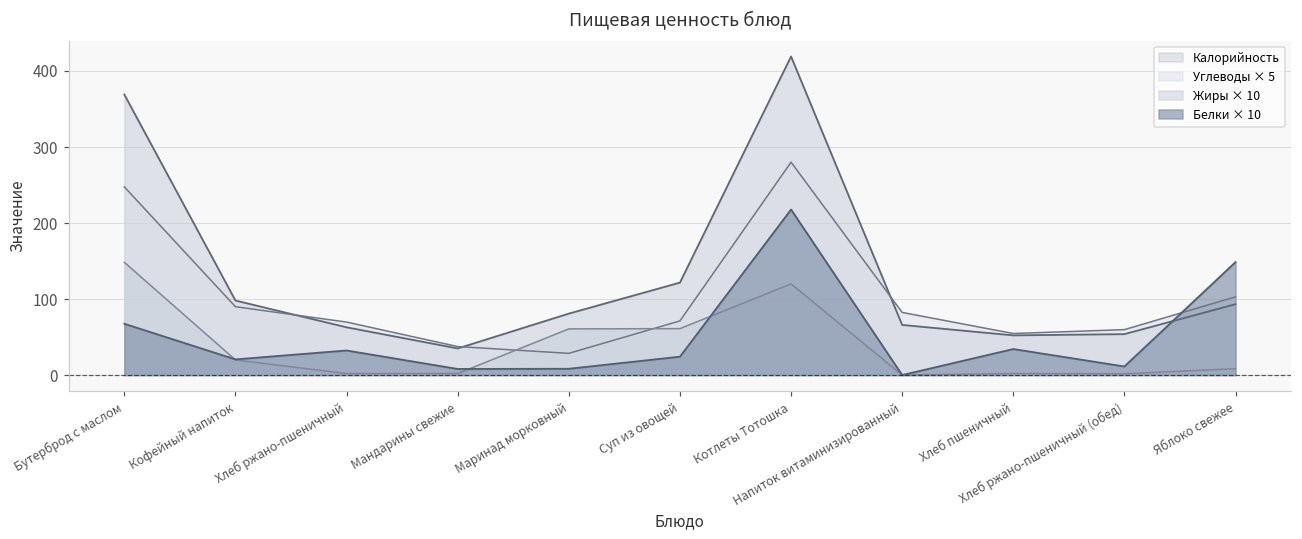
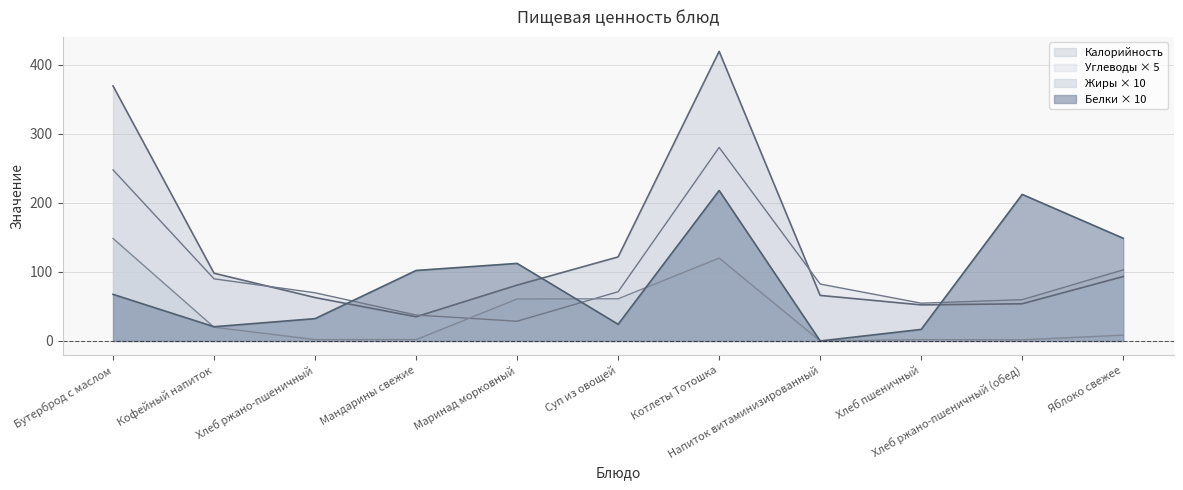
  {
    "Белки × 10": {
      "Бутерброд с маслом": 70,
      "Хлеб ржано-пшеничный": 30,
-     "Мандарины свежие": 10,
-     "Маринад морковный": 10,
+     "Мандарины свежие": 100,
+     "Маринад морковный": 110,
      "Суп из овощей": 20,
      "Котлеты Тотошка": 220,
-     "Хлеб пшеничный": 30,
-     "Хлеб ржано-пшеничный (обед)": 10,
+     "Хлеб пшеничный": 20,
+     "Хлеб ржано-пшеничный (обед)": 210,
      "Яблоко свежее": 150
    }
  }
